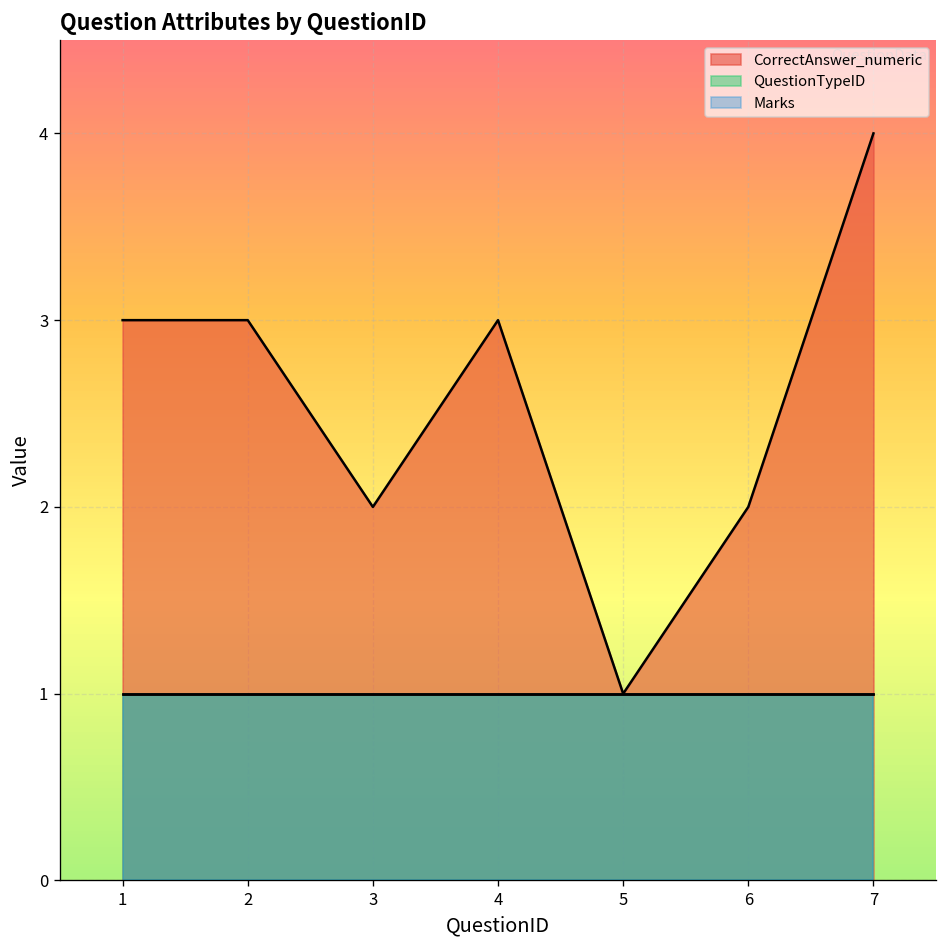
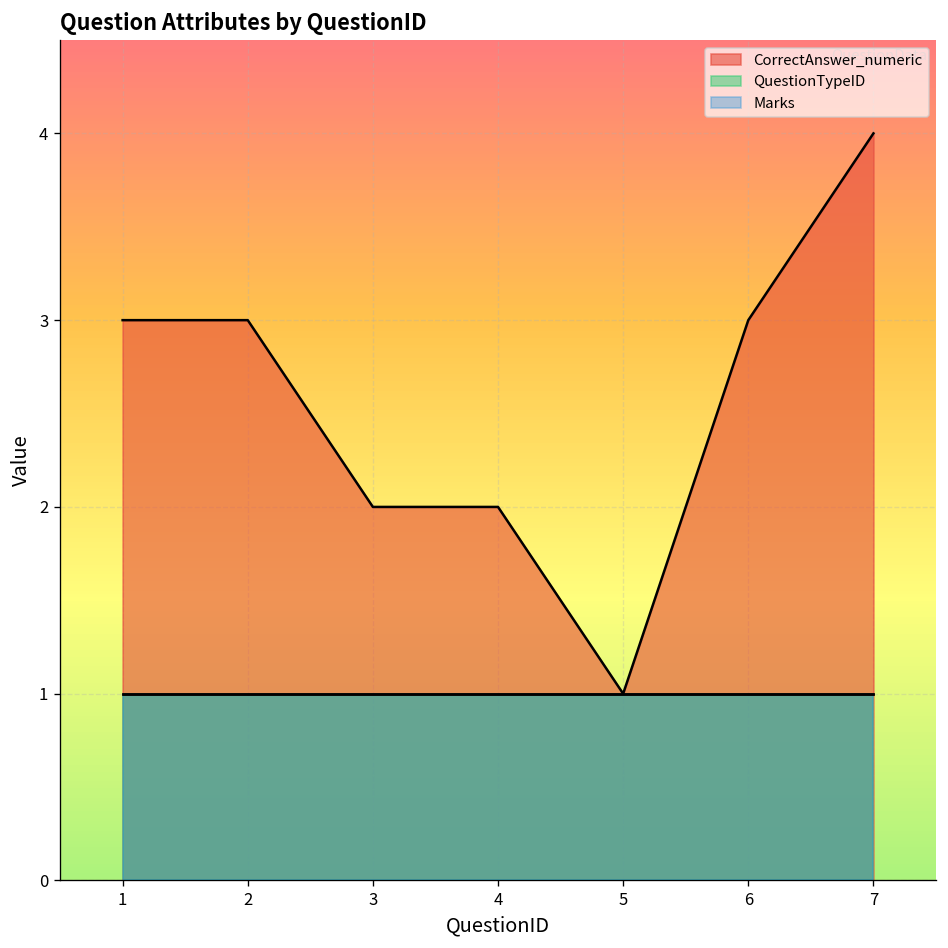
  {
    "CorrectAnswer_numeric": {
      "1": 3,
      "2": 3,
      "3": 2,
-     "4": 3,
-     "6": 2,
+     "4": 2,
+     "6": 3,
      "7": 4
    },
    "Marks": {
      "1": 1,
      "2": 1,
      "3": 1,
      "4": 1,
      "6": 1,
      "7": 1
    }
  }
